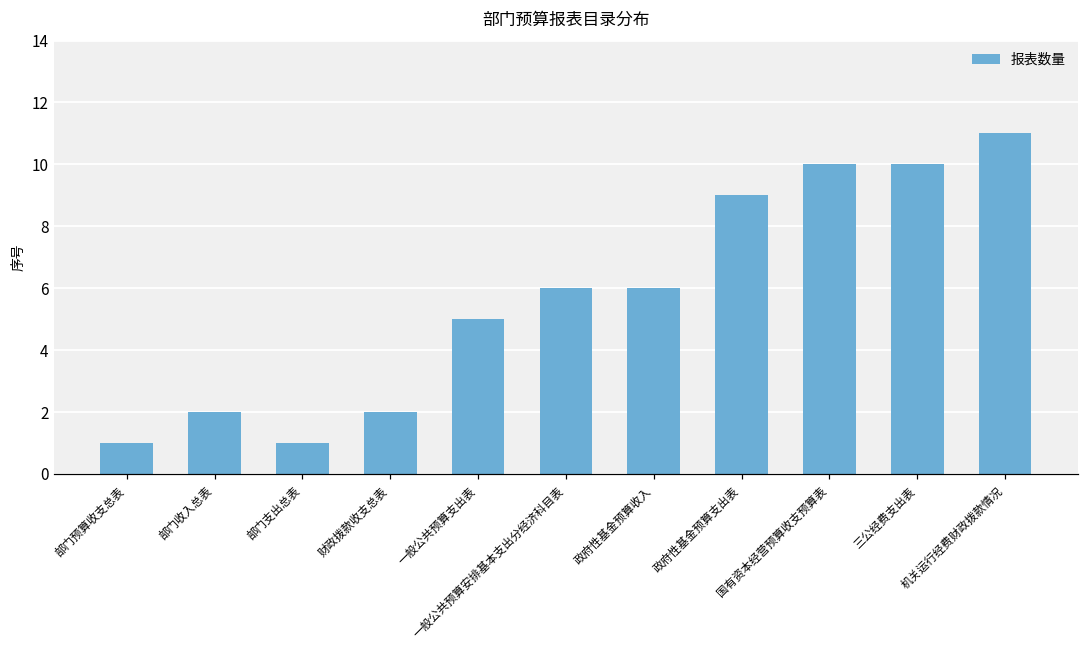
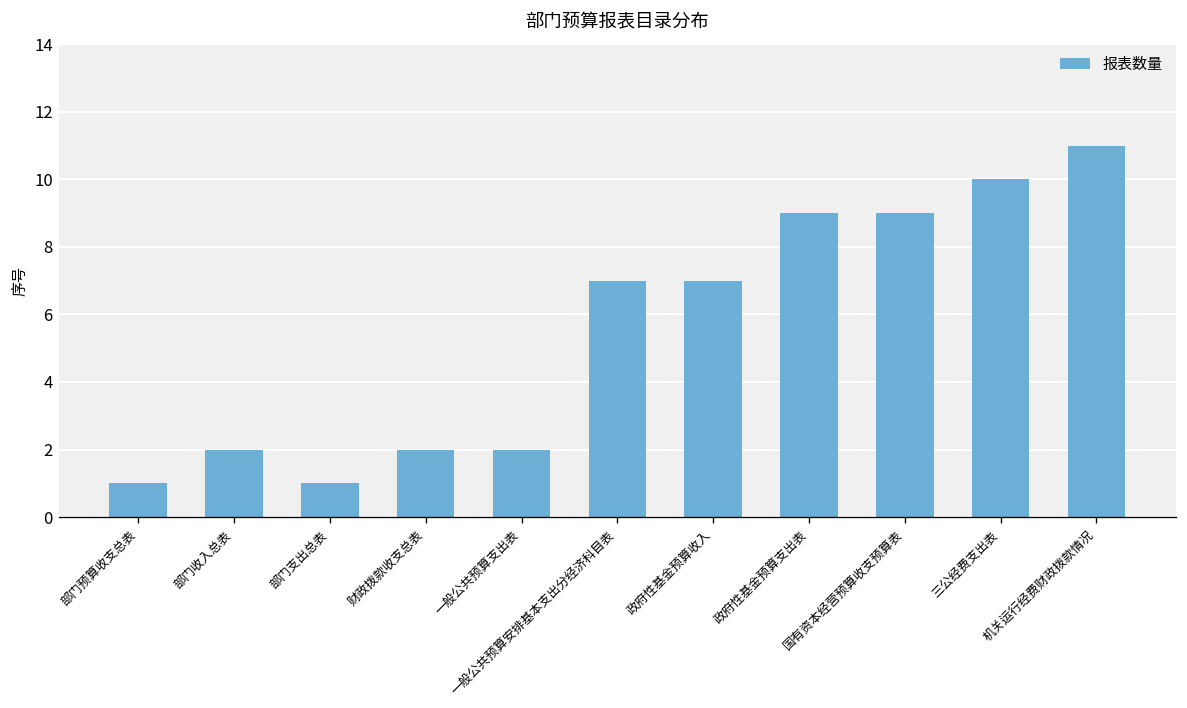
  {
    "部门预算收支总表": 1,
    "部门收入总表": 2,
    "部门支出总表": 1,
    "财政拨款收支总表": 2,
-   "一般公共预算支出表": 5,
-   "一般公共预算安排基本支出分经济科目表": 6,
-   "政府性基金预算收入": 6,
+   "一般公共预算支出表": 2,
+   "一般公共预算安排基本支出分经济科目表": 7,
+   "政府性基金预算收入": 7,
    "政府性基金预算支出表": 9,
-   "国有资本经营预算收支预算表": 10,
+   "国有资本经营预算收支预算表": 9,
    "三公经费支出表": 10,
    "机关运行经费财政拨款情况": 11
  }
